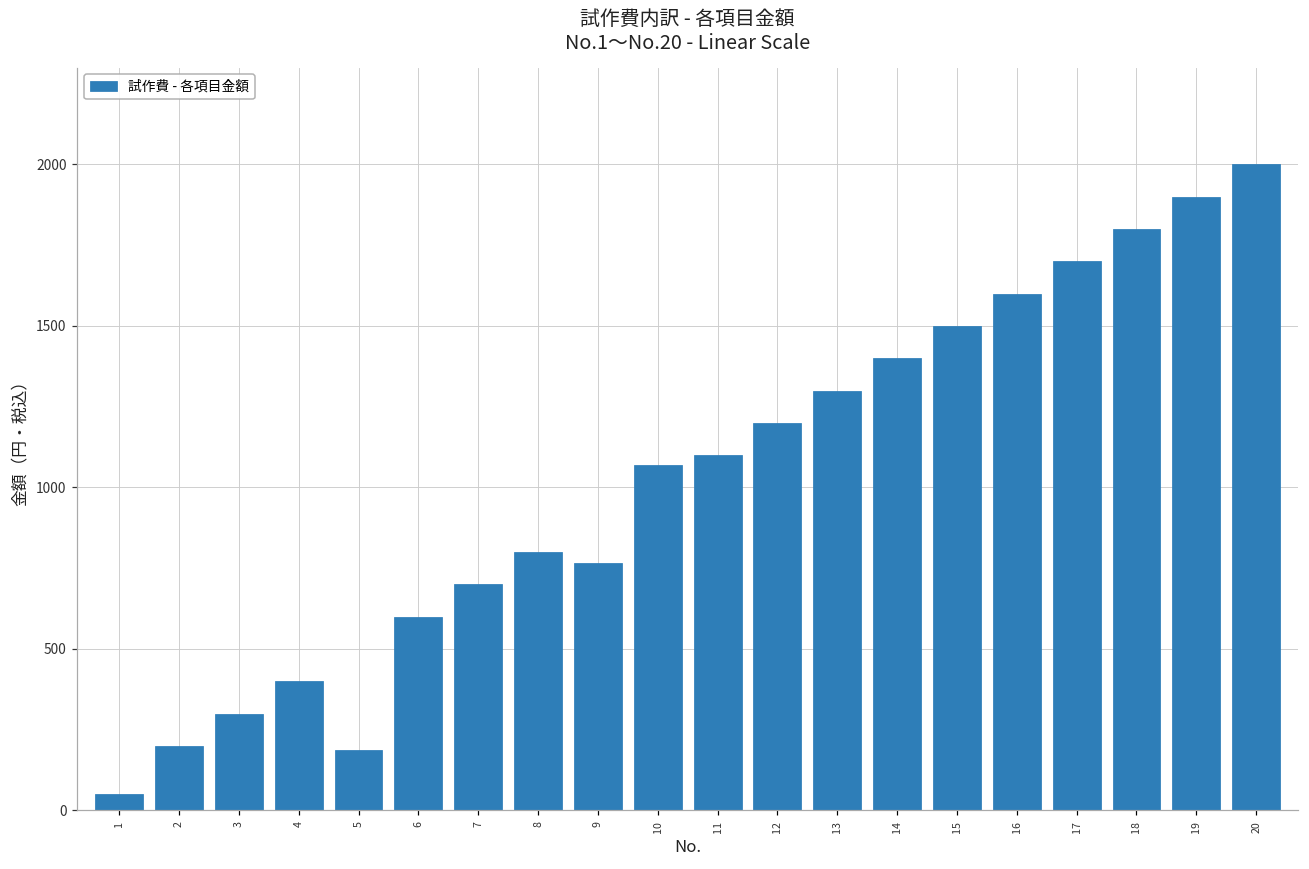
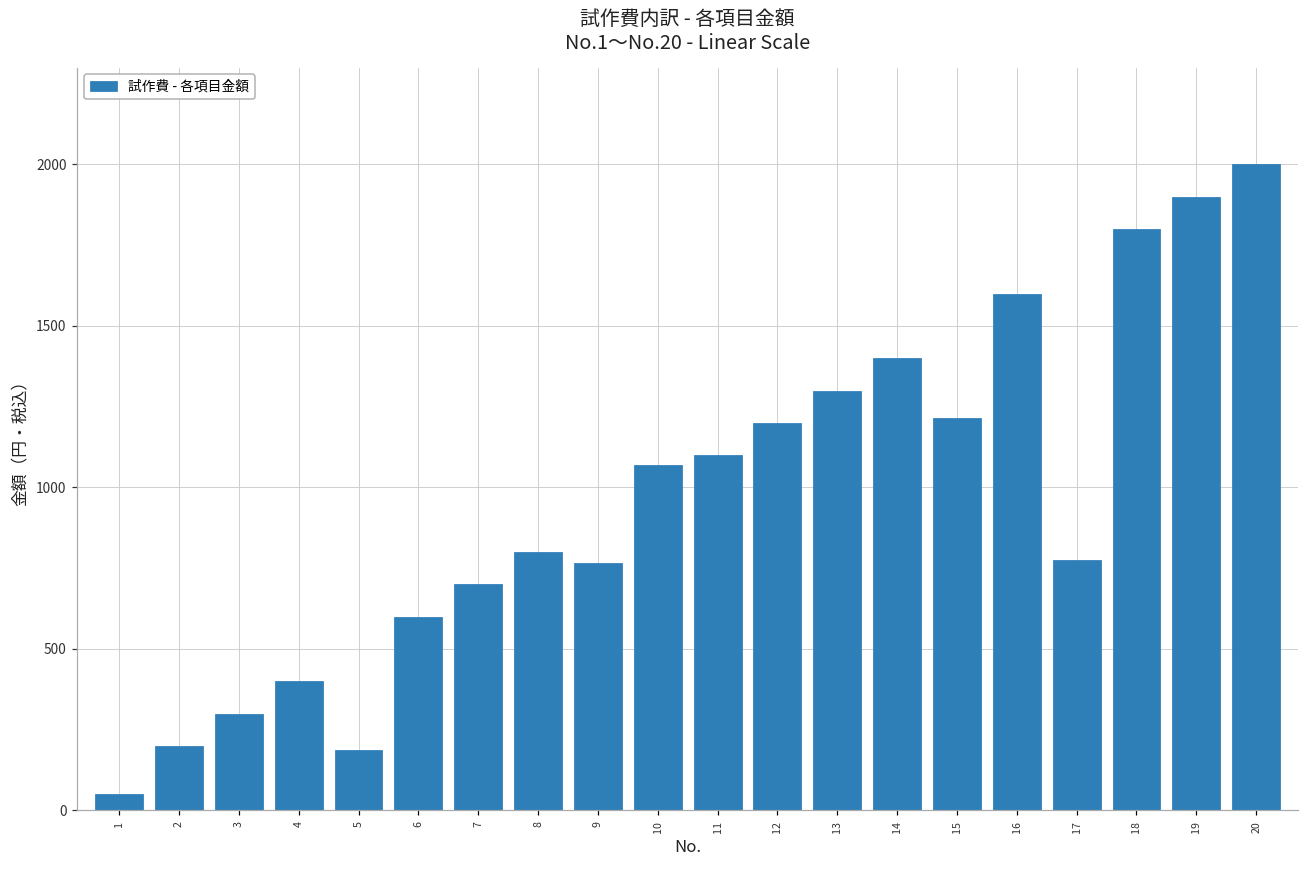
  {
    "1": 50,
    "2": 200,
    "3": 300,
    "4": 400,
    "5": 190,
    "6": 600,
    "7": 700,
    "8": 800,
    "9": 770,
    "10": 1070,
    "11": 1100,
    "12": 1200,
    "13": 1300,
    "14": 1400,
-   "15": 1500,
+   "15": 1220,
    "16": 1600,
-   "17": 1700,
+   "17": 780,
    "18": 1800,
    "19": 1900,
    "20": 2000
  }
